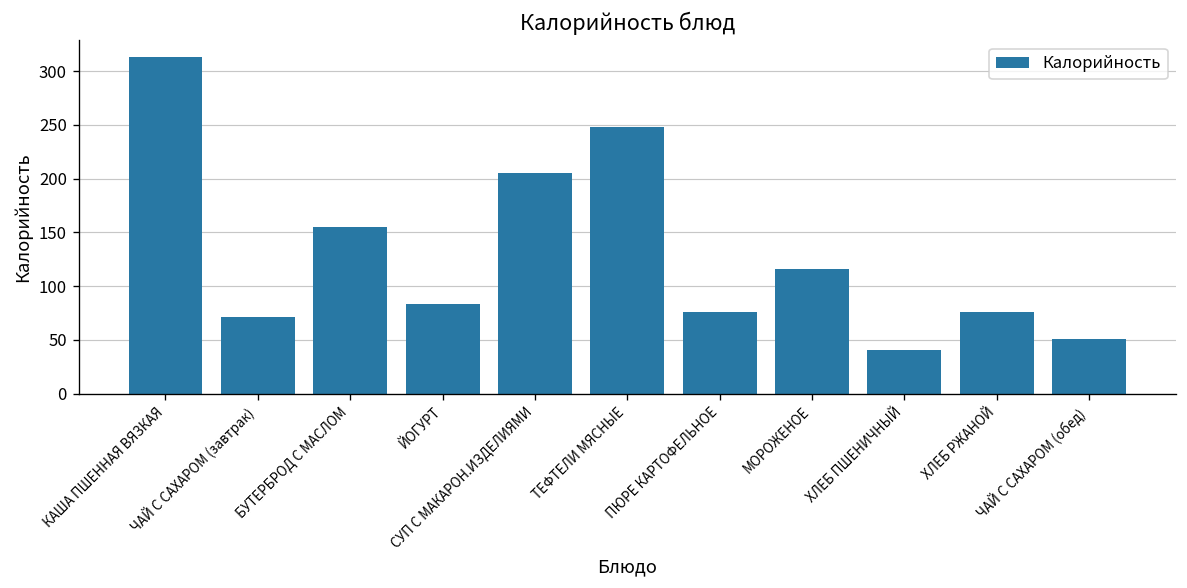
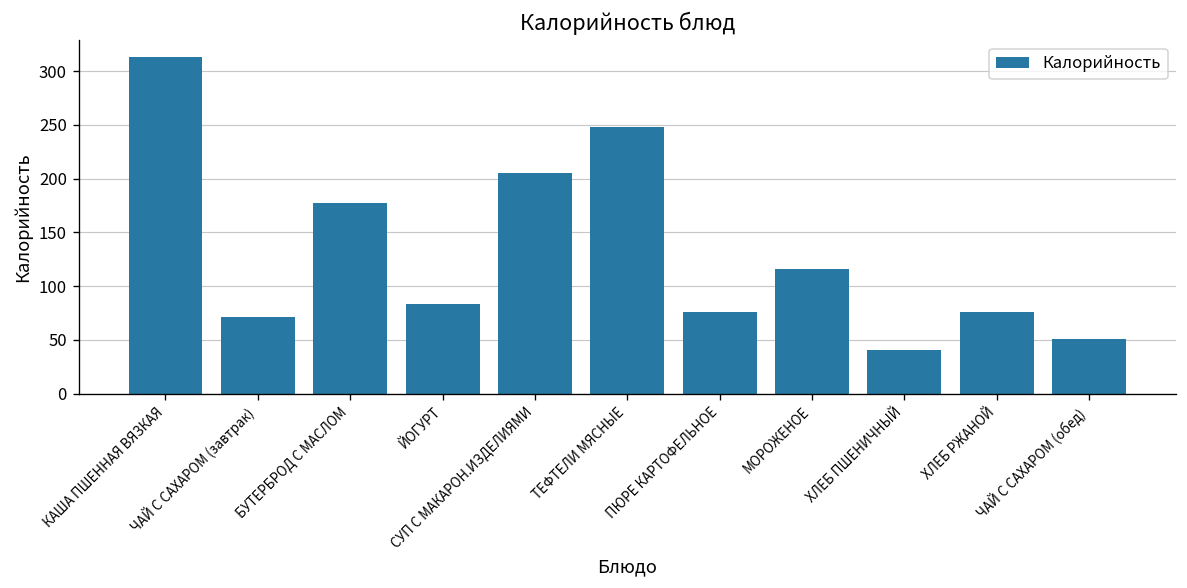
  {
    "КАША ПШЕННАЯ ВЯЗКАЯ": 310,
    "ЧАЙ С САХАРОМ (завтрак)": 70,
-   "БУТЕРБРОД С МАСЛОМ": 160,
+   "БУТЕРБРОД С МАСЛОМ": 180,
    "ЙОГУРТ": 80,
    "СУП С МАКАРОН.ИЗДЕЛИЯМИ": 210,
    "ТЕФТЕЛИ МЯСНЫЕ": 250,
    "ПЮРЕ КАРТОФЕЛЬНОЕ": 80,
    "МОРОЖЕНОЕ": 120,
    "ХЛЕБ ПШЕНИЧНЫЙ": 40,
    "ХЛЕБ РЖАНОЙ": 80,
    "ЧАЙ С САХАРОМ (обед)": 50
  }
